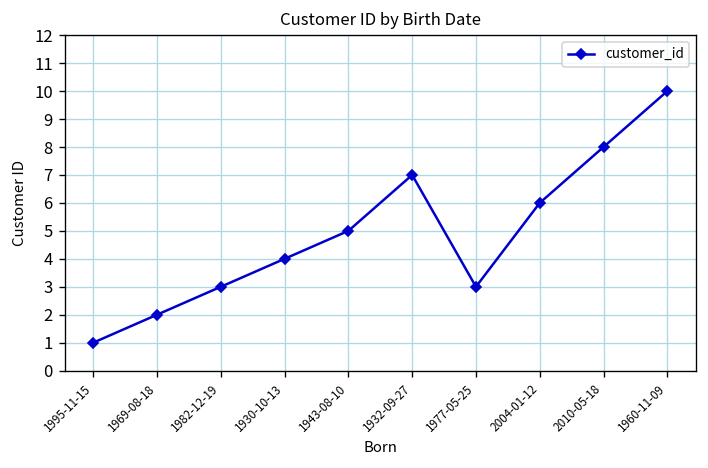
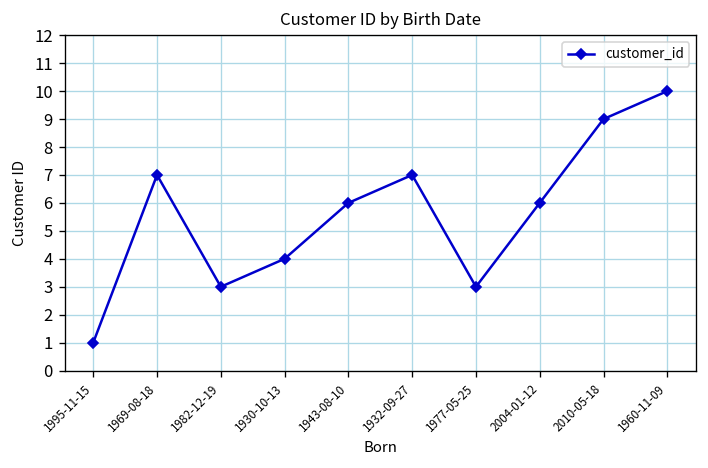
  {
    "1995-11-15": 1,
-   "1969-08-18": 2,
+   "1969-08-18": 7,
    "1982-12-19": 3,
    "1930-10-13": 4,
-   "1943-08-10": 5,
+   "1943-08-10": 6,
    "1932-09-27": 7,
    "1977-05-25": 3,
    "2004-01-12": 6,
-   "2010-05-18": 8,
+   "2010-05-18": 9,
    "1960-11-09": 10
  }
